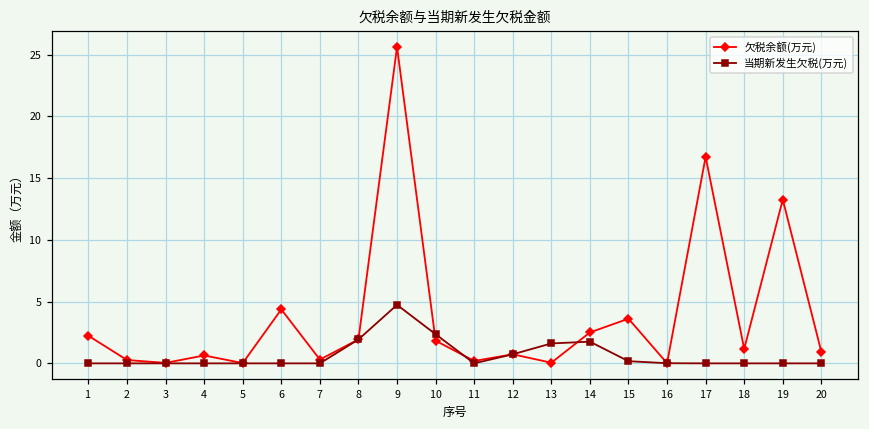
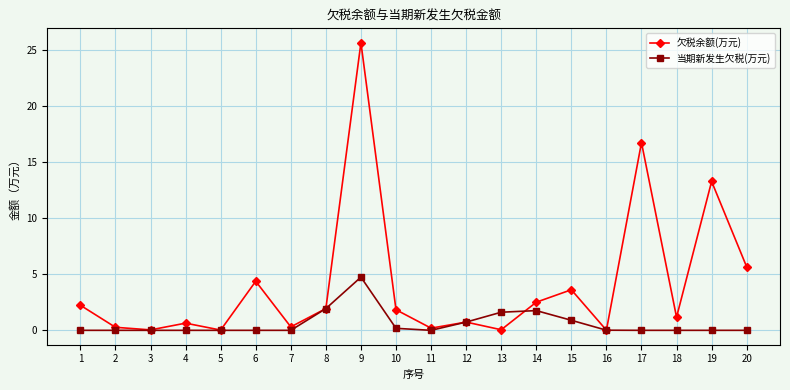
  {
    "欠税余额(万元)": {
      "1": 2.2,
      "2": 0.3,
      "4": 0.6,
      "6": 4.4,
      "7": 0.3,
      "9": 25.6,
      "10": 1.8,
      "13": 0.1,
      "14": 2.5,
      "15": 3.6,
      "17": 16.7,
      "18": 1.2,
      "19": 13.3,
-     "20": 0.9
+     "20": 5.6
    },
    "当期新发生欠税(万元)": {
      "1": 0.0,
      "2": 0.0,
      "4": 0.0,
      "6": 0.0,
      "7": 0.0,
      "9": 4.7,
-     "10": 2.4,
+     "10": 0.2,
      "13": 1.6,
      "14": 1.8,
-     "15": 0.2,
+     "15": 0.9,
      "17": 0.0,
      "18": 0.0,
      "19": 0.0,
      "20": 0.0
    }
  }
